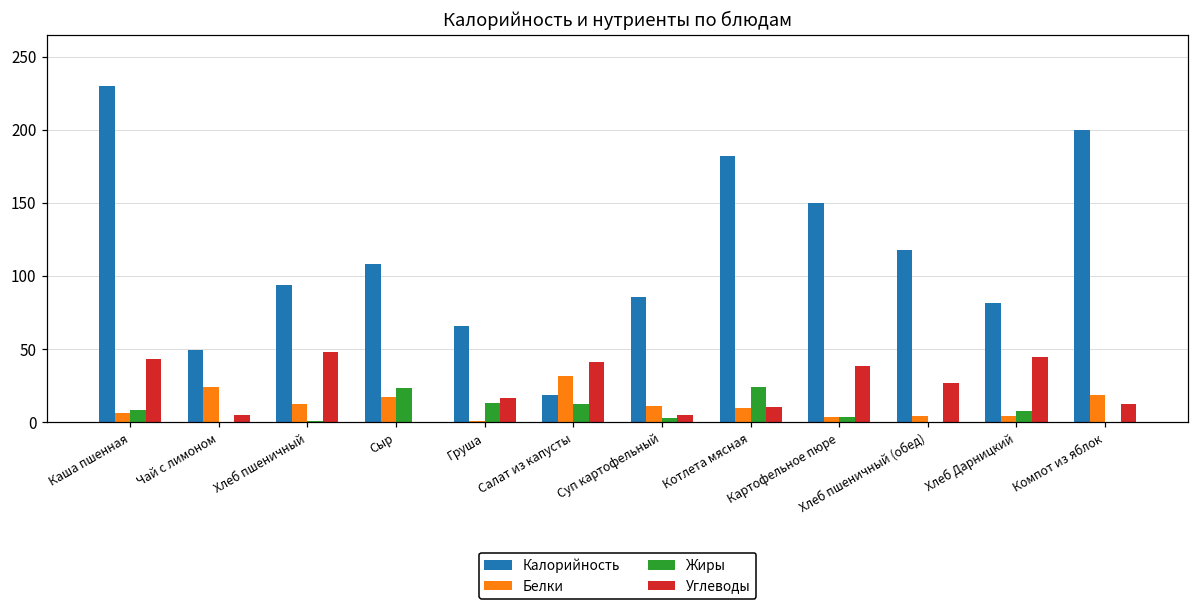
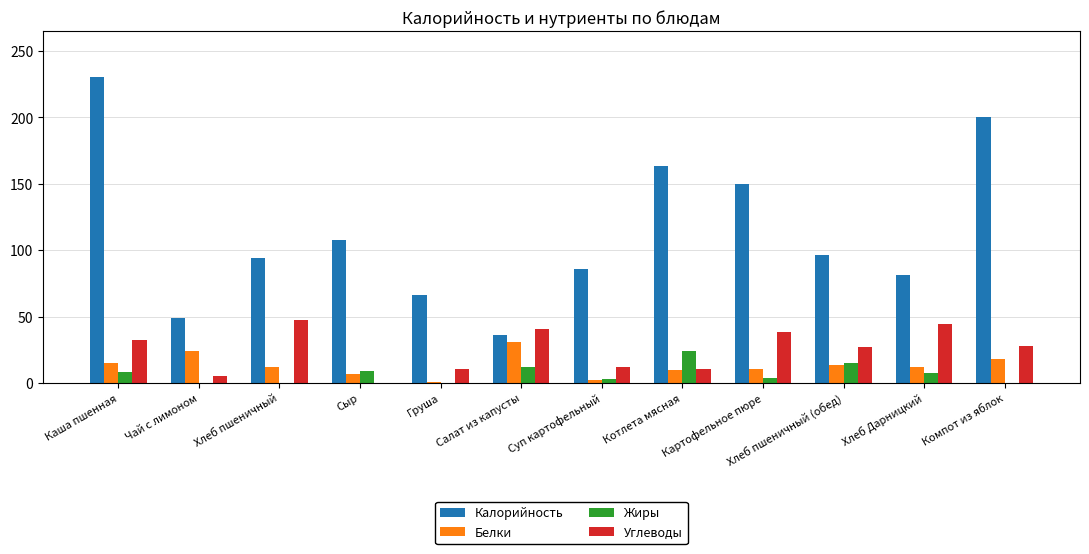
  {
    "Калорийность": {
      "Каша пшенная": 230,
      "Чай с лимоном": 49,
      "Хлеб пшеничный": 94,
      "Сыр": 108,
      "Груша": 66,
-     "Салат из капусты": 18,
+     "Салат из капусты": 36,
      "Суп картофельный": 86,
-     "Котлета мясная": 182,
+     "Котлета мясная": 163,
      "Картофельное пюре": 150,
-     "Хлеб пшеничный (обед)": 118,
+     "Хлеб пшеничный (обед)": 96,
      "Хлеб Дарницкий": 81,
      "Компот из яблок": 200
    },
    "Белки": {
-     "Каша пшенная": 6,
+     "Каша пшенная": 15,
      "Чай с лимоном": 24,
      "Хлеб пшеничный": 12,
-     "Сыр": 17,
+     "Сыр": 7,
      "Салат из капусты": 31,
-     "Суп картофельный": 11,
+     "Суп картофельный": 2,
      "Котлета мясная": 9,
-     "Картофельное пюре": 3,
-     "Хлеб пшеничный (обед)": 4,
-     "Хлеб Дарницкий": 4,
+     "Картофельное пюре": 11,
+     "Хлеб пшеничный (обед)": 14,
+     "Хлеб Дарницкий": 12,
      "Компот из яблок": 18
    },
    "Жиры": {
      "Каша пшенная": 8,
-     "Сыр": 23,
-     "Груша": 13,
+     "Сыр": 9,
+     "Груша": 0,
      "Салат из капусты": 12,
      "Суп картофельный": 3,
      "Котлета мясная": 24,
      "Картофельное пюре": 3,
-     "Хлеб пшеничный (обед)": 0,
+     "Хлеб пшеничный (обед)": 15,
      "Хлеб Дарницкий": 7
    },
    "Углеводы": {
-     "Каша пшенная": 43,
+     "Каша пшенная": 33,
      "Чай с лимоном": 5,
      "Хлеб пшеничный": 48,
      "Сыр": 0,
-     "Груша": 17,
+     "Груша": 10,
      "Салат из капусты": 41,
-     "Суп картофельный": 5,
+     "Суп картофельный": 12,
      "Котлета мясная": 10,
      "Картофельное пюре": 38,
      "Хлеб пшеничный (обед)": 27,
      "Хлеб Дарницкий": 45,
-     "Компот из яблок": 12
+     "Компот из яблок": 28
    }
  }
